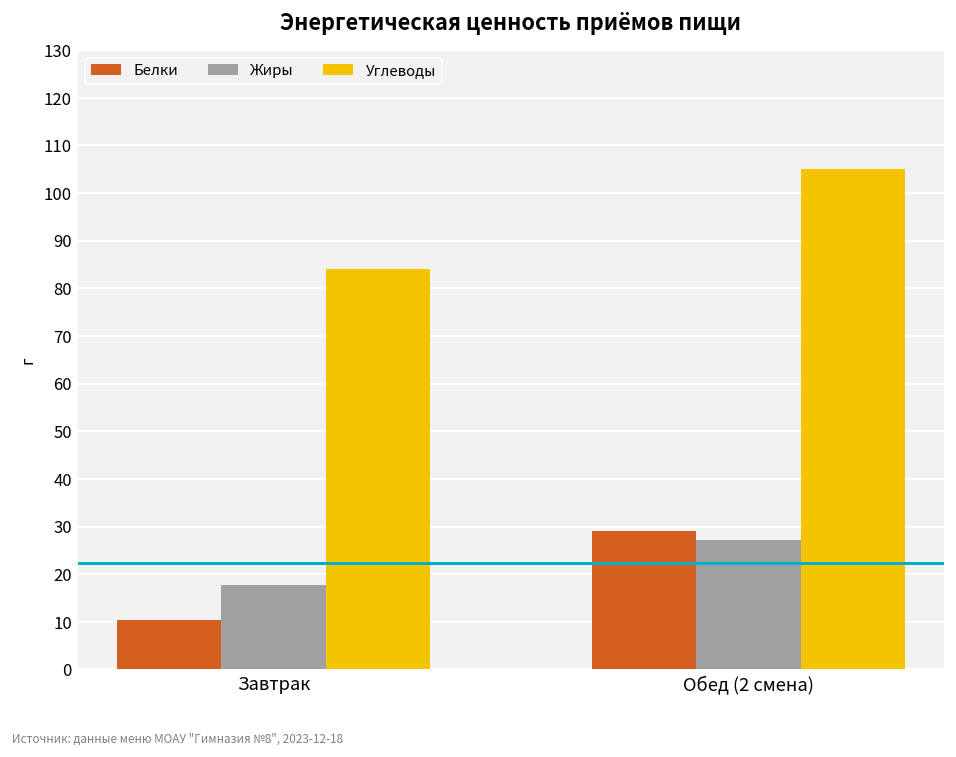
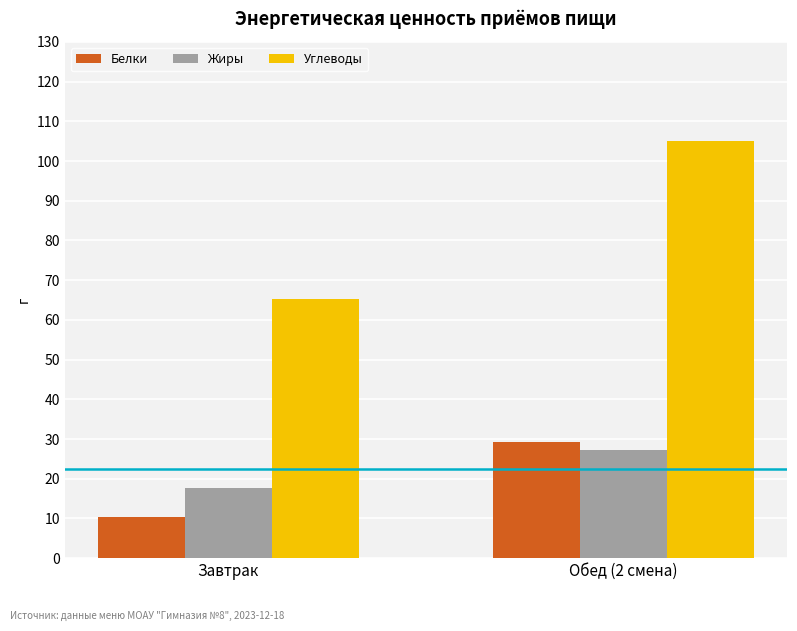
  {
    "Белки": {
      "Завтрак": 10,
      "Обед (2 смена)": 29
    },
    "Жиры": {
      "Завтрак": 18,
      "Обед (2 смена)": 27
    },
    "Углеводы": {
-     "Завтрак": 84,
+     "Завтрак": 65,
      "Обед (2 смена)": 105
    }
  }
